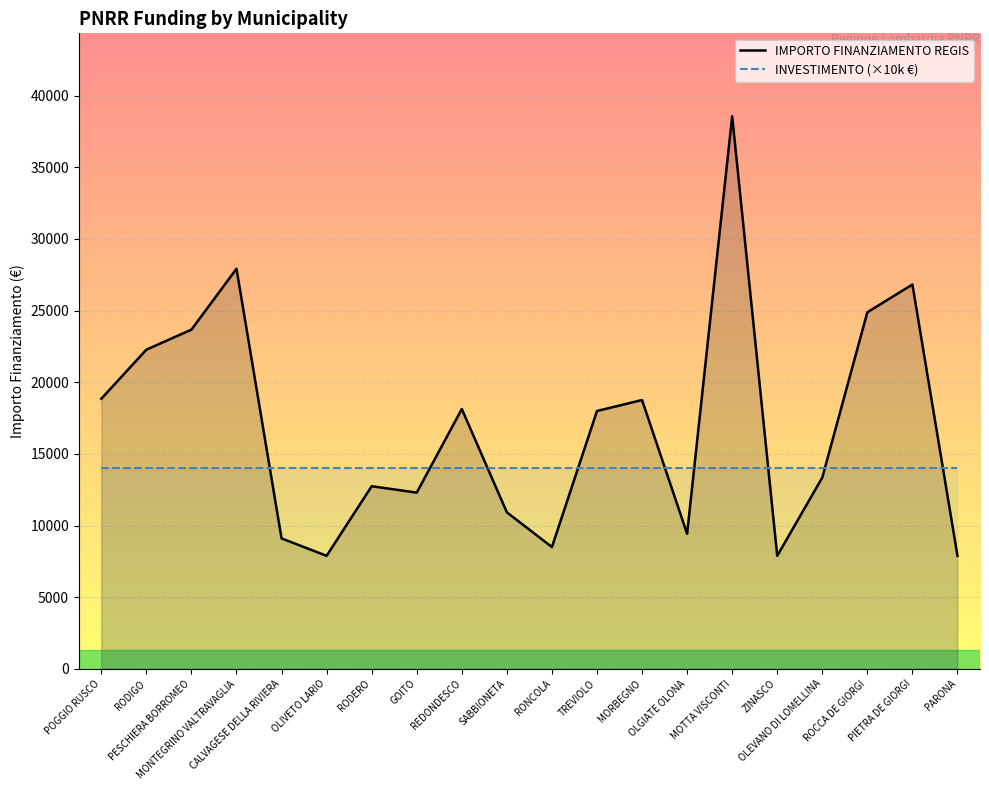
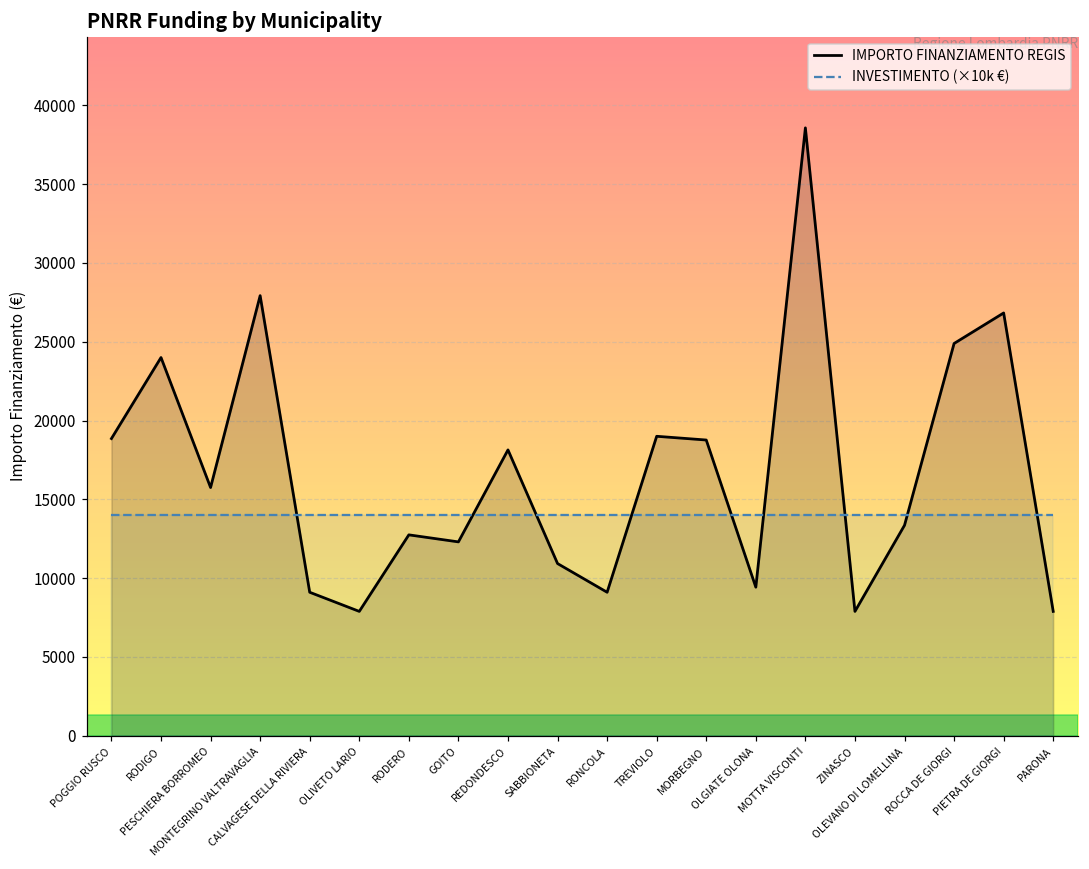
  {
    "IMPORTO FINANZIAMENTO REGIS": {
      "POGGIO RUSCO": 18900,
-     "RODIGO": 22300,
-     "PESCHIERA BORROMEO": 23700,
+     "RODIGO": 24000,
+     "PESCHIERA BORROMEO": 15700,
      "MONTEGRINO VALTRAVAGLIA": 27900,
      "CALVAGESE DELLA RIVIERA": 9100,
      "OLIVETO LARIO": 7900,
      "RODERO": 12700,
      "GOITO": 12300,
      "REDONDESCO": 18100,
      "SABBIONETA": 10900,
-     "RONCOLA": 8500,
-     "TREVIOLO": 18000,
+     "RONCOLA": 9100,
+     "TREVIOLO": 19000,
      "MORBEGNO": 18800,
      "OLGIATE OLONA": 9400,
      "MOTTA VISCONTI": 38600,
      "ZINASCO": 7900,
      "OLEVANO DI LOMELLINA": 13400,
      "ROCCA DE GIORGI": 24900,
      "PIETRA DE GIORGI": 26800,
      "PARONA": 7900
    },
    "INVESTIMENTO (×10k €)": {
      "POGGIO RUSCO": 14000,
      "RODIGO": 14000,
      "PESCHIERA BORROMEO": 14000,
      "MONTEGRINO VALTRAVAGLIA": 14000,
      "CALVAGESE DELLA RIVIERA": 14000,
      "OLIVETO LARIO": 14000,
      "RODERO": 14000,
      "GOITO": 14000,
      "REDONDESCO": 14000,
      "SABBIONETA": 14000,
      "RONCOLA": 14000,
      "TREVIOLO": 14000,
      "MORBEGNO": 14000,
      "OLGIATE OLONA": 14000,
      "MOTTA VISCONTI": 14000,
      "ZINASCO": 14000,
      "OLEVANO DI LOMELLINA": 14000,
      "ROCCA DE GIORGI": 14000,
      "PIETRA DE GIORGI": 14000,
      "PARONA": 14000
    }
  }
